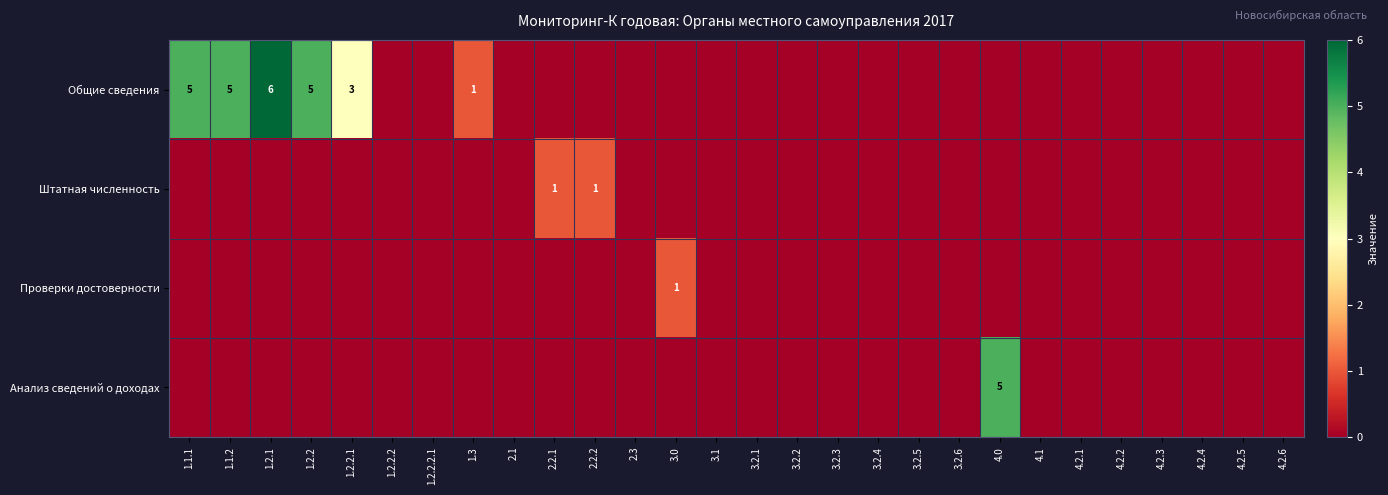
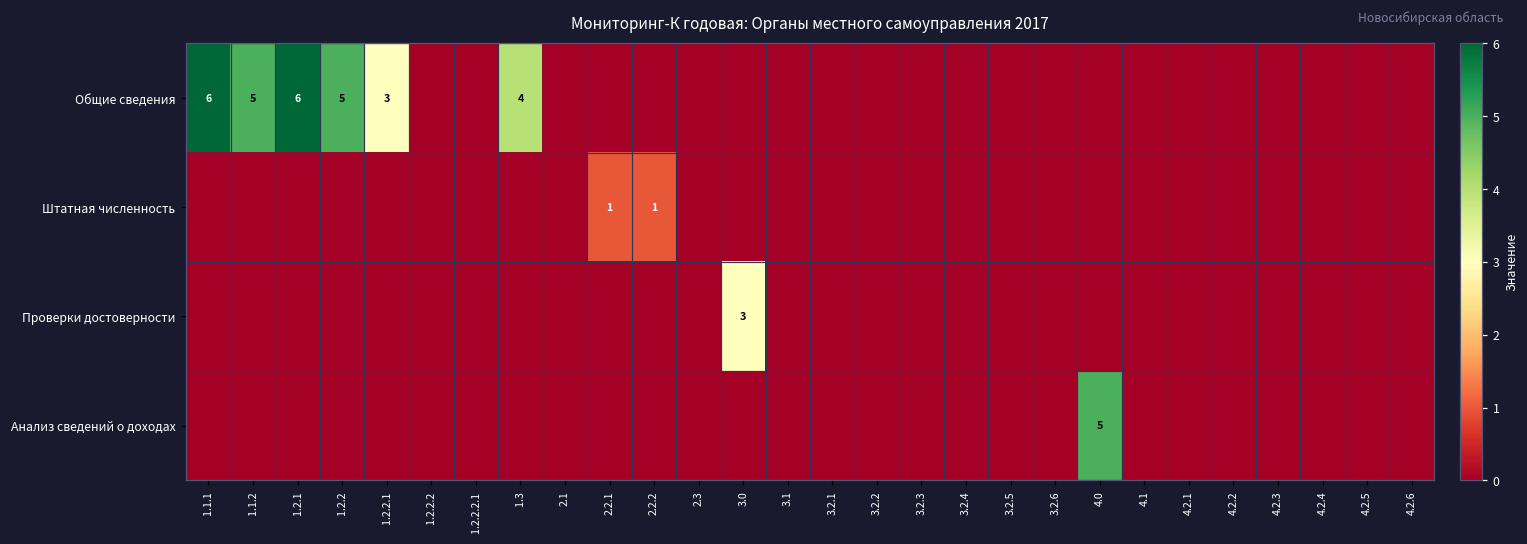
  {
    "Общие сведения": {
-     "1.1.1": 5,
+     "1.1.1": 6,
      "1.1.2": 5,
      "1.2.1": 6,
      "1.2.2": 5,
      "1.2.2.1": 3,
-     "1.3": 1
+     "1.3": 4
    },
    "Штатная численность": {
      "2.2.1": 1,
      "2.2.2": 1
    },
    "Проверки достоверности": {
-     "3.0": 1
+     "3.0": 3
    },
    "Анализ сведений о доходах": {
      "4.0": 5
    }
  }
